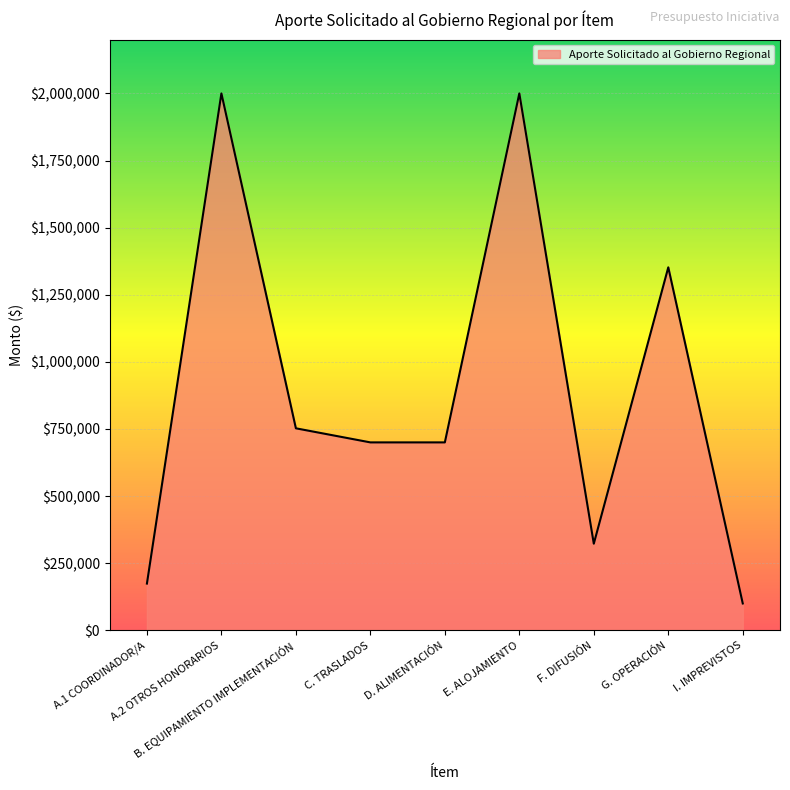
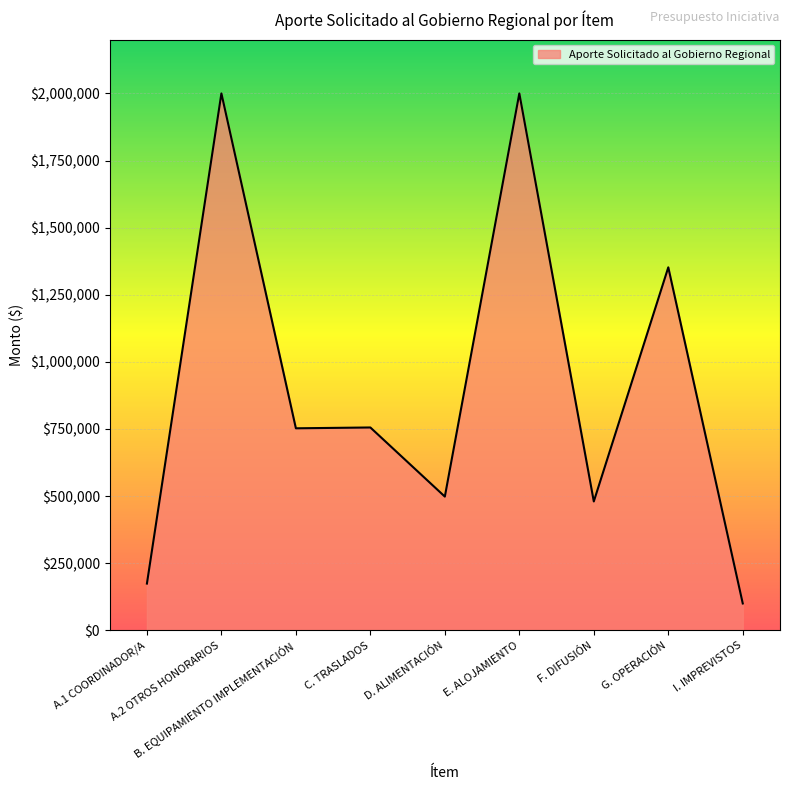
  {
    "A.1 COORDINADOR/A": "$170,000",
    "A.2 OTROS HONORARIOS": "$2,000,000",
    "B. EQUIPAMIENTO IMPLEMENTACIÓN": "$750,000",
-   "C. TRASLADOS": "$700,000",
-   "D. ALIMENTACIÓN": "$700,000",
+   "C. TRASLADOS": "$760,000",
+   "D. ALIMENTACIÓN": "$500,000",
    "E. ALOJAMIENTO": "$2,000,000",
-   "F. DIFUSIÓN": "$320,000",
+   "F. DIFUSIÓN": "$480,000",
    "G. OPERACIÓN": "$1,350,000",
    "I. IMPREVISTOS": "$100,000"
  }
